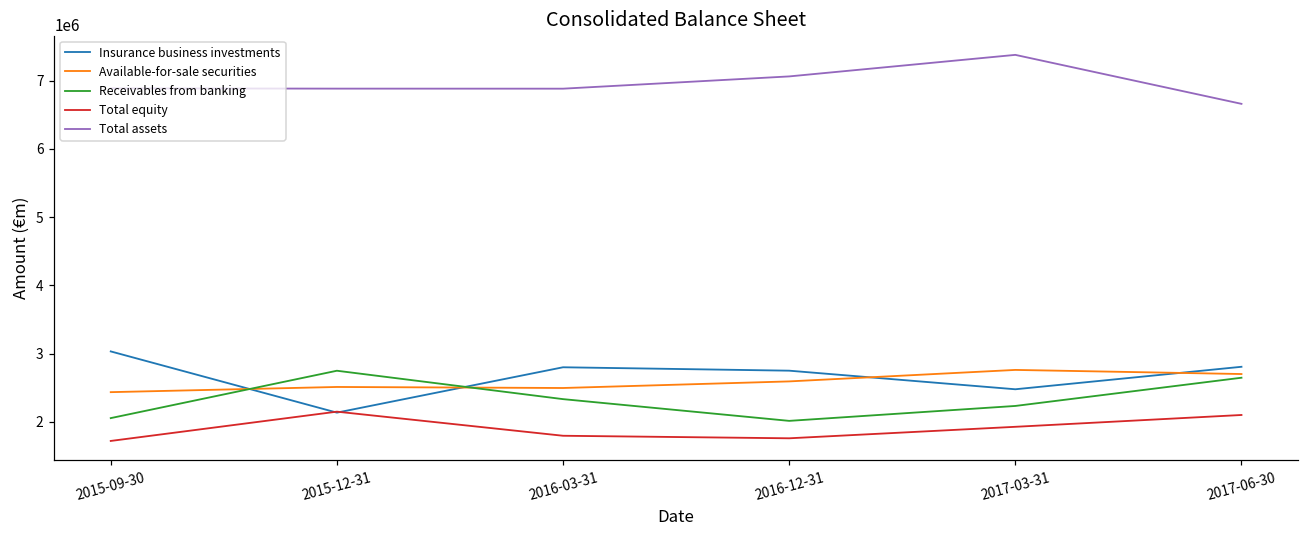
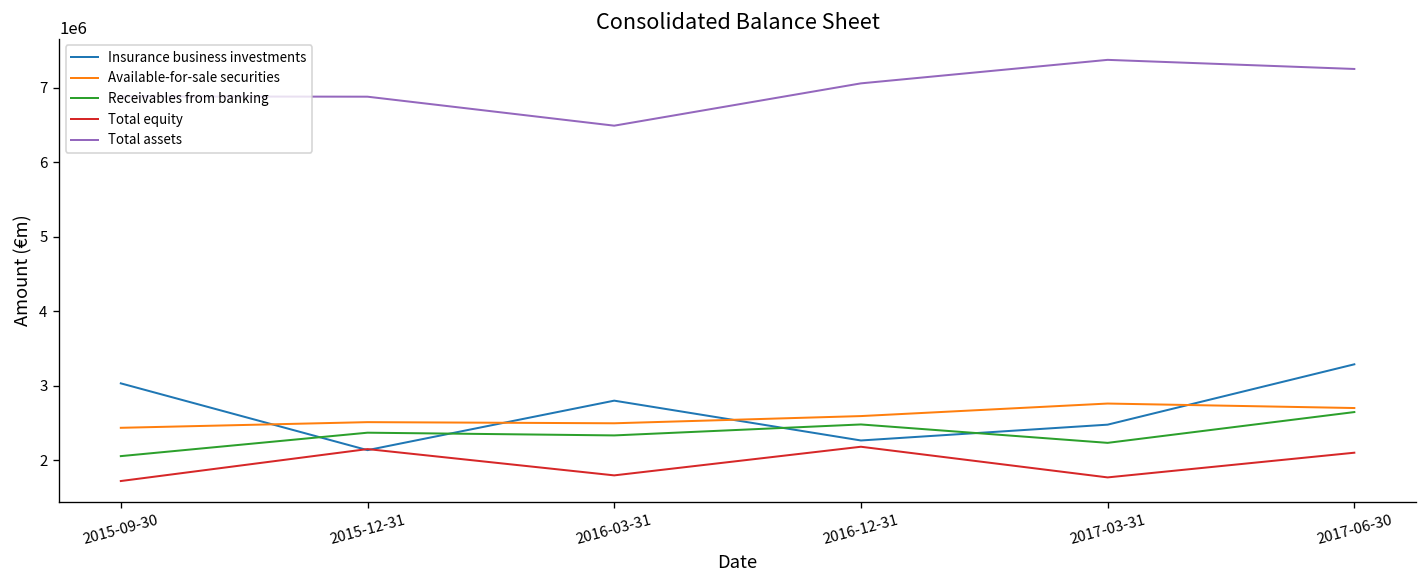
  {
    "Insurance business investments": {
      "2015-09-30": 3000000,
      "2016-03-31": 2800000,
-     "2016-12-31": 2800000,
+     "2016-12-31": 2300000,
      "2017-03-31": 2500000,
-     "2017-06-30": 2800000
+     "2017-06-30": 3300000
    },
    "Available-for-sale securities": {
      "2015-09-30": 2400000,
      "2015-12-31": 2500000,
      "2016-03-31": 2500000,
      "2016-12-31": 2600000,
      "2017-03-31": 2800000,
      "2017-06-30": 2700000
    },
    "Receivables from banking": {
      "2015-09-30": 2100000,
-     "2015-12-31": 2800000,
+     "2015-12-31": 2400000,
      "2016-03-31": 2300000,
-     "2016-12-31": 2000000,
+     "2016-12-31": 2500000,
      "2017-03-31": 2200000,
      "2017-06-30": 2600000
    },
    "Total equity": {
      "2015-09-30": 1700000,
      "2016-03-31": 1800000,
-     "2016-12-31": 1800000,
-     "2017-03-31": 1900000,
+     "2016-12-31": 2200000,
+     "2017-03-31": 1800000,
      "2017-06-30": 2100000
    },
    "Total assets": {
      "2015-12-31": 6900000,
-     "2016-03-31": 6900000,
+     "2016-03-31": 6500000,
      "2016-12-31": 7100000,
      "2017-03-31": 7400000,
-     "2017-06-30": 6700000
+     "2017-06-30": 7300000
    }
  }
